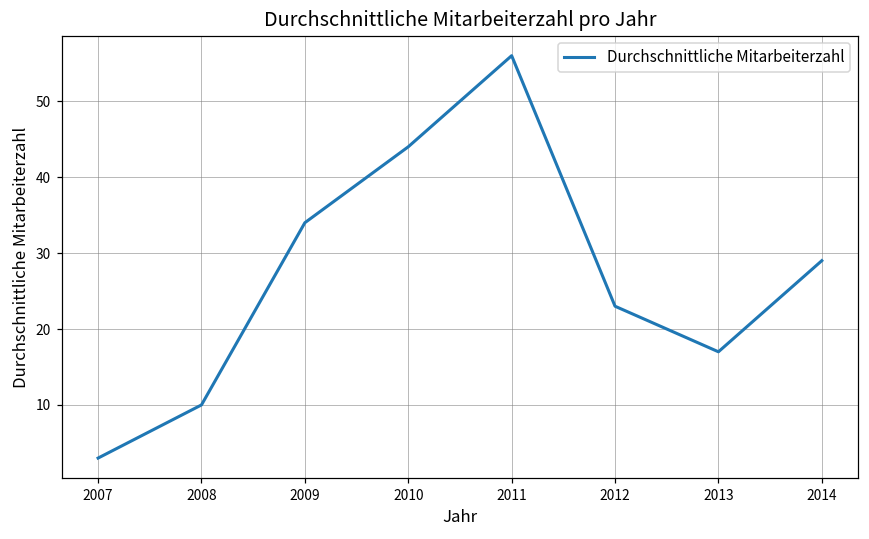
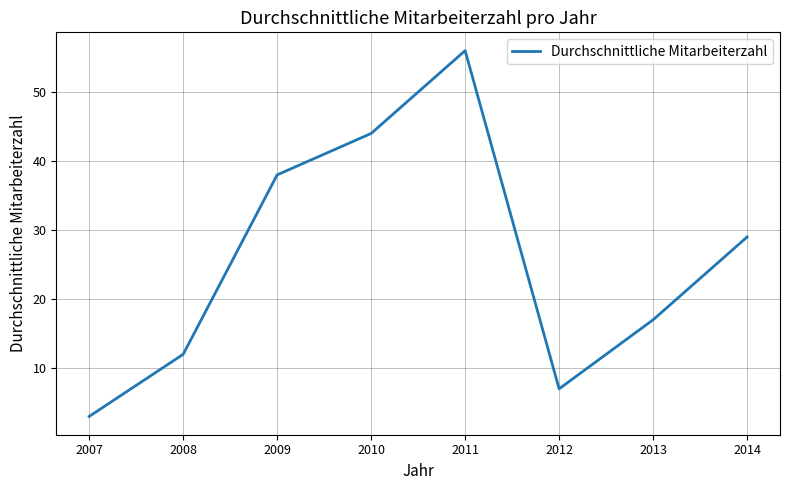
  {
    "2007": 3,
-   "2008": 10,
-   "2009": 34,
+   "2008": 12,
+   "2009": 38,
    "2010": 44,
    "2011": 56,
-   "2012": 23,
+   "2012": 7,
    "2013": 17,
    "2014": 29
  }
